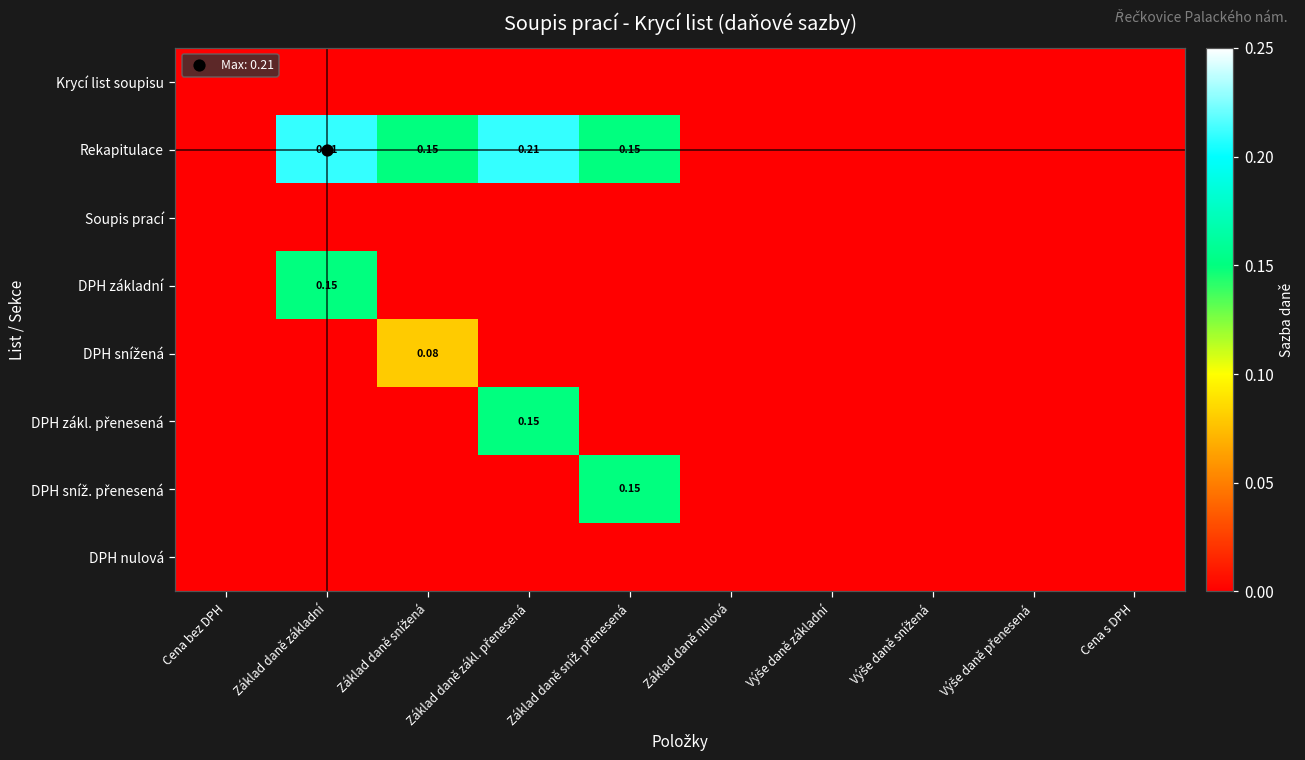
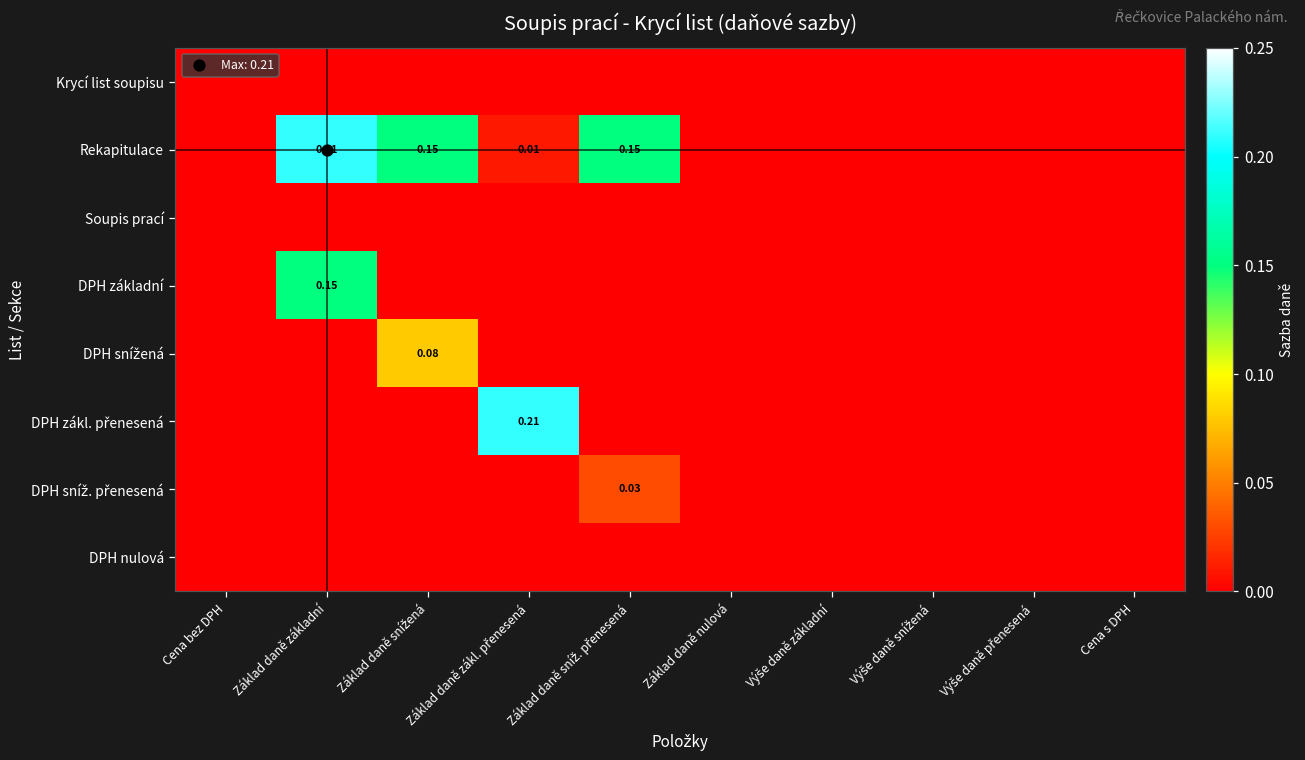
  {
    "Rekapitulace": {
      "Základ daně snížená": 0.15,
-     "Základ daně zákl. přenesená": 0.21,
+     "Základ daně zákl. přenesená": 0.01,
      "Základ daně sníž. přenesená": 0.15
    },
    "DPH základní": {
      "Základ daně základní": 0.15
    },
    "DPH snížená": {
      "Základ daně snížená": 0.08
    },
    "DPH zákl. přenesená": {
-     "Základ daně zákl. přenesená": 0.15
+     "Základ daně zákl. přenesená": 0.21
    },
    "DPH sníž. přenesená": {
-     "Základ daně sníž. přenesená": 0.15
+     "Základ daně sníž. přenesená": 0.03
    }
  }
